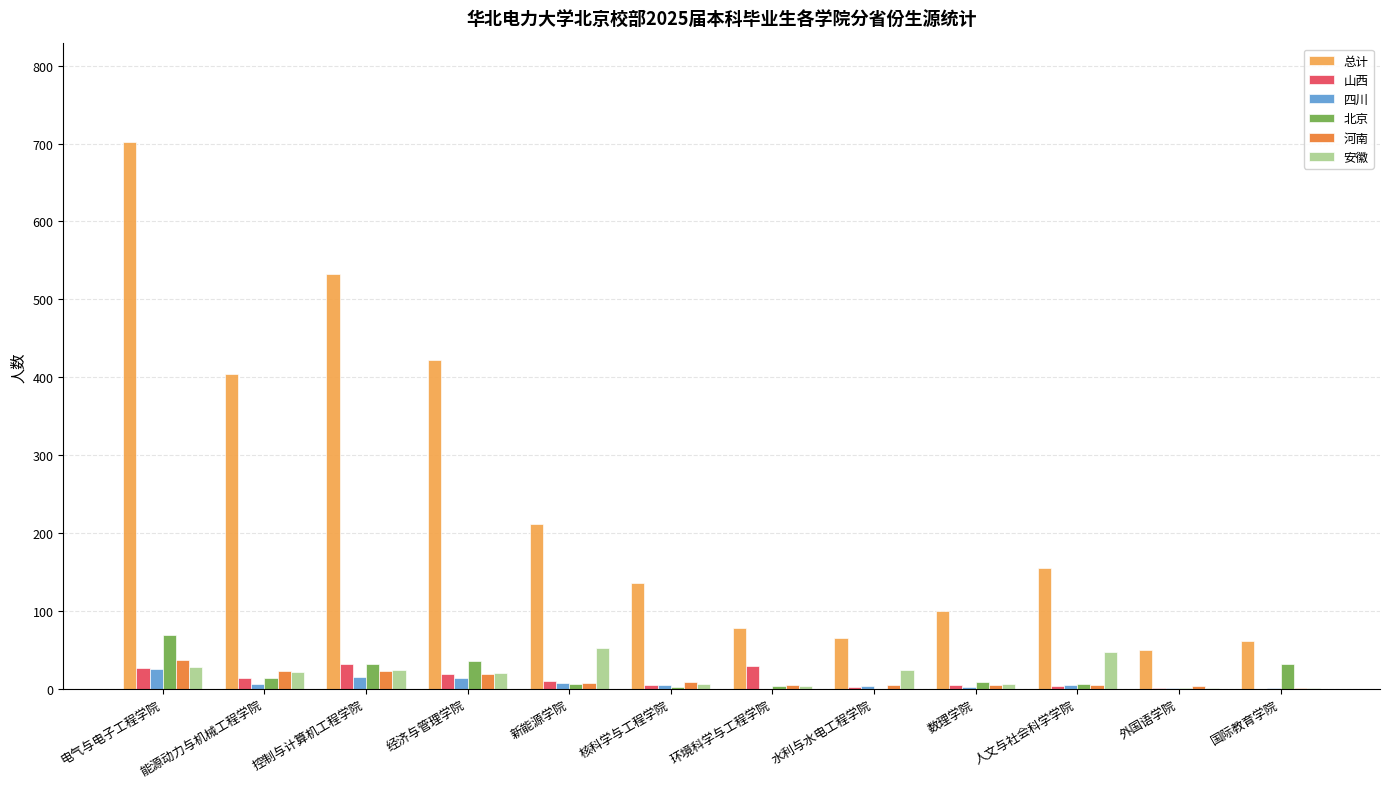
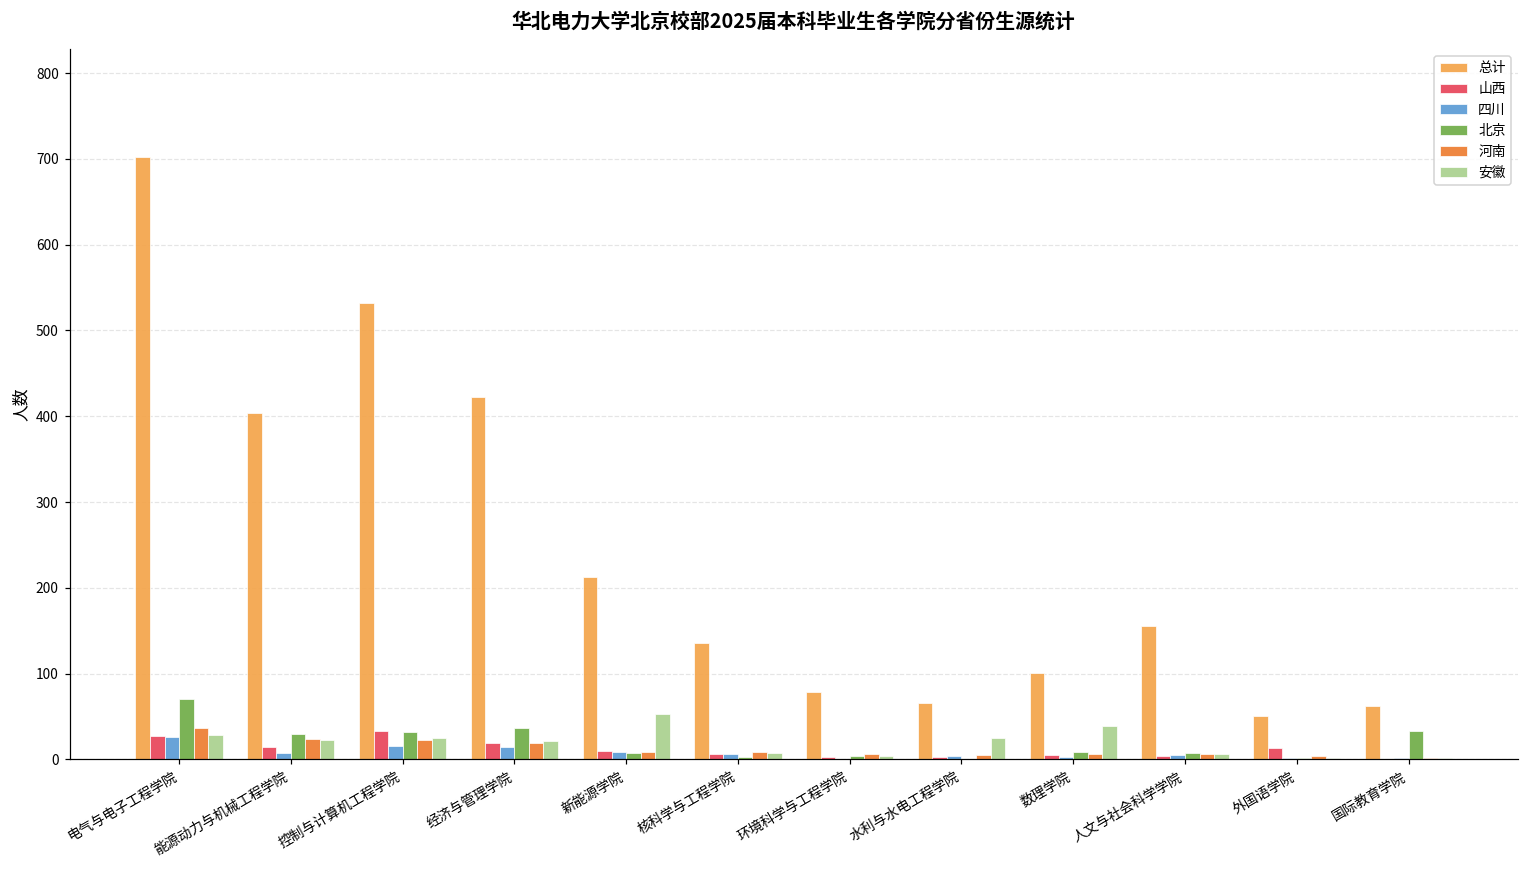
  {
    "山西": {
      "电气与电子工程学院": 30,
      "能源动力与机械工程学院": 10,
      "控制与计算机工程学院": 30,
      "经济与管理学院": 20,
      "新能源学院": 10,
      "核科学与工程学院": 10,
-     "环境科学与工程学院": 30,
+     "环境科学与工程学院": 0,
      "数理学院": 10,
      "人文与社会科学学院": 0,
-     "外国语学院": 0,
+     "外国语学院": 10,
      "国际教育学院": 0
    },
    "四川": {
      "电气与电子工程学院": 30,
      "能源动力与机械工程学院": 10,
      "控制与计算机工程学院": 20,
      "经济与管理学院": 10,
      "新能源学院": 10,
      "核科学与工程学院": 10,
      "环境科学与工程学院": 0,
      "水利与水电工程学院": 0,
      "人文与社会科学学院": 10
    },
    "北京": {
      "电气与电子工程学院": 70,
-     "能源动力与机械工程学院": 20,
+     "能源动力与机械工程学院": 30,
      "控制与计算机工程学院": 30,
      "经济与管理学院": 40,
      "新能源学院": 10,
      "环境科学与工程学院": 0,
      "水利与水电工程学院": 0,
      "数理学院": 10,
      "人文与社会科学学院": 10,
      "国际教育学院": 30
    },
    "安徽": {
      "电气与电子工程学院": 30,
      "能源动力与机械工程学院": 20,
      "控制与计算机工程学院": 30,
      "经济与管理学院": 20,
      "新能源学院": 50,
      "核科学与工程学院": 10,
      "环境科学与工程学院": 0,
      "水利与水电工程学院": 30,
-     "数理学院": 10,
-     "人文与社会科学学院": 50
+     "数理学院": 40,
+     "人文与社会科学学院": 10
    }
  }
